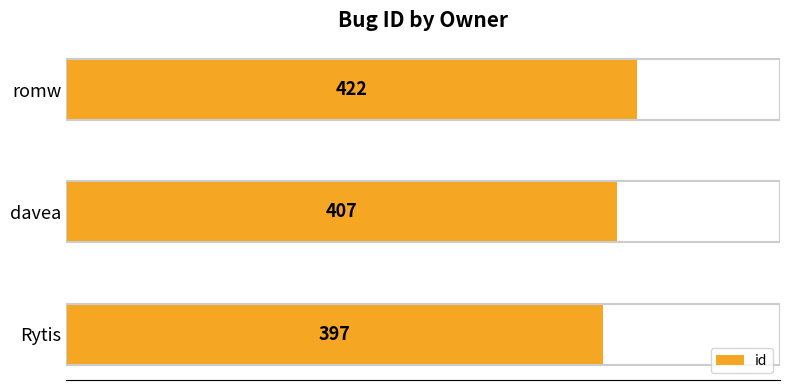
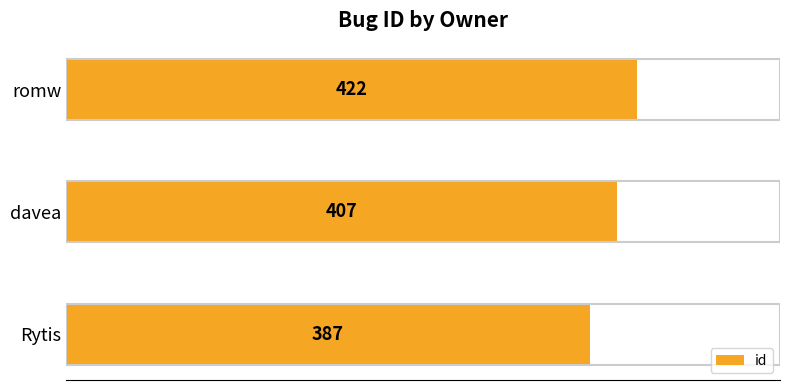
  {
    "romw": 422,
    "davea": 407,
-   "Rytis": 397
+   "Rytis": 387
  }
